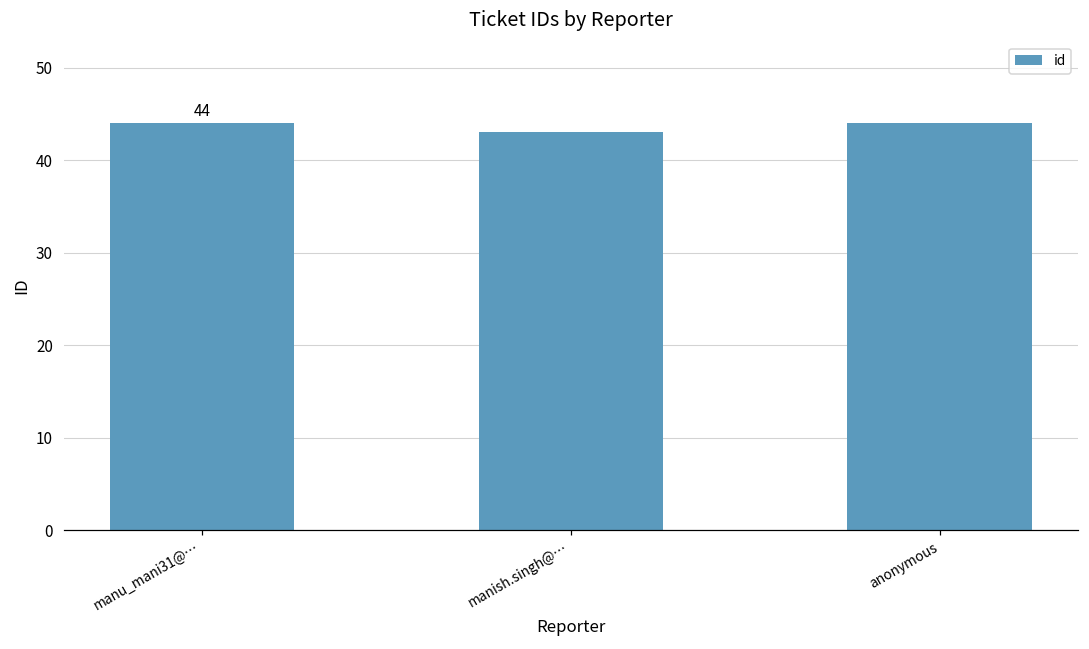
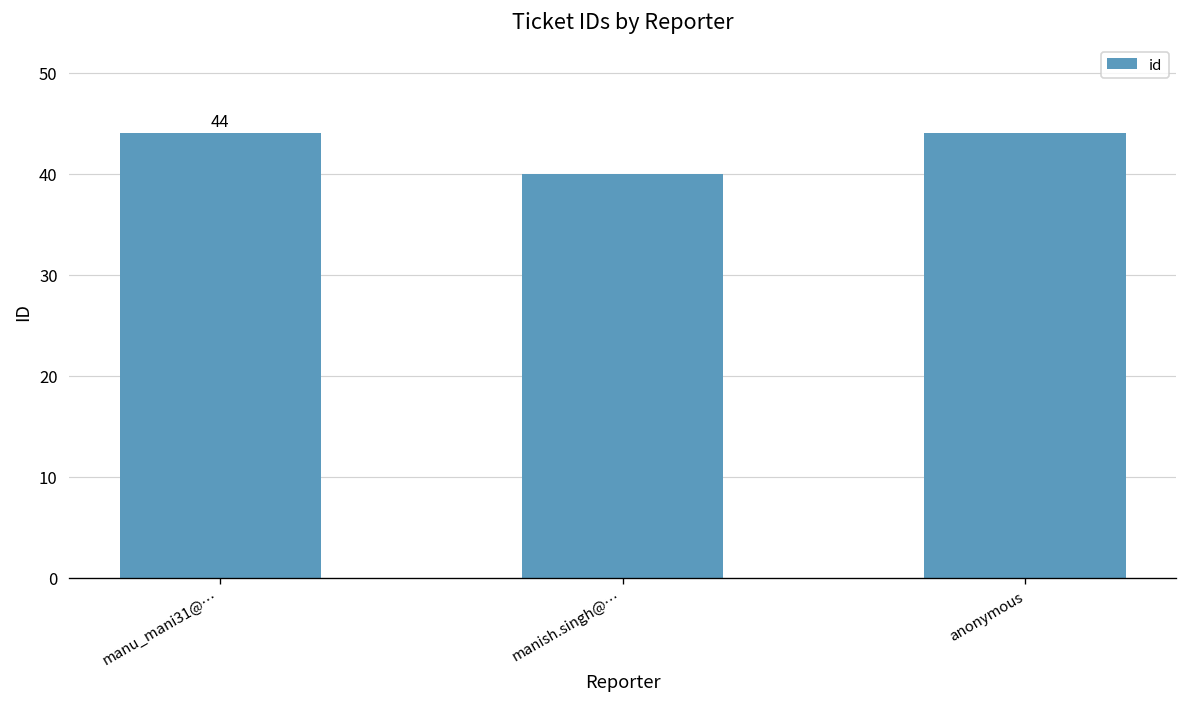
  {
-   "manish.singh@…": 43,
+   "manish.singh@…": 40,
    "anonymous": 44
  }
